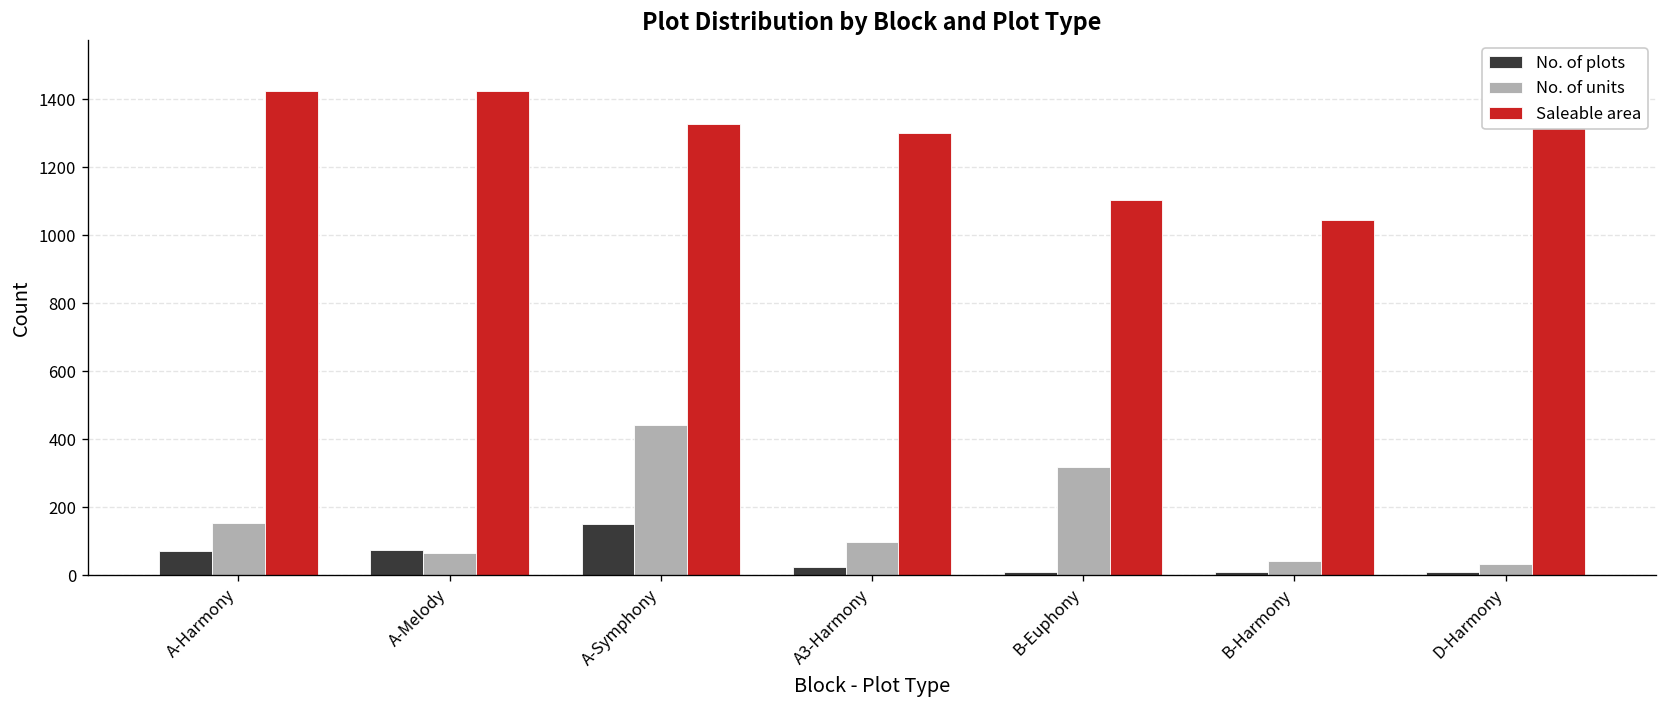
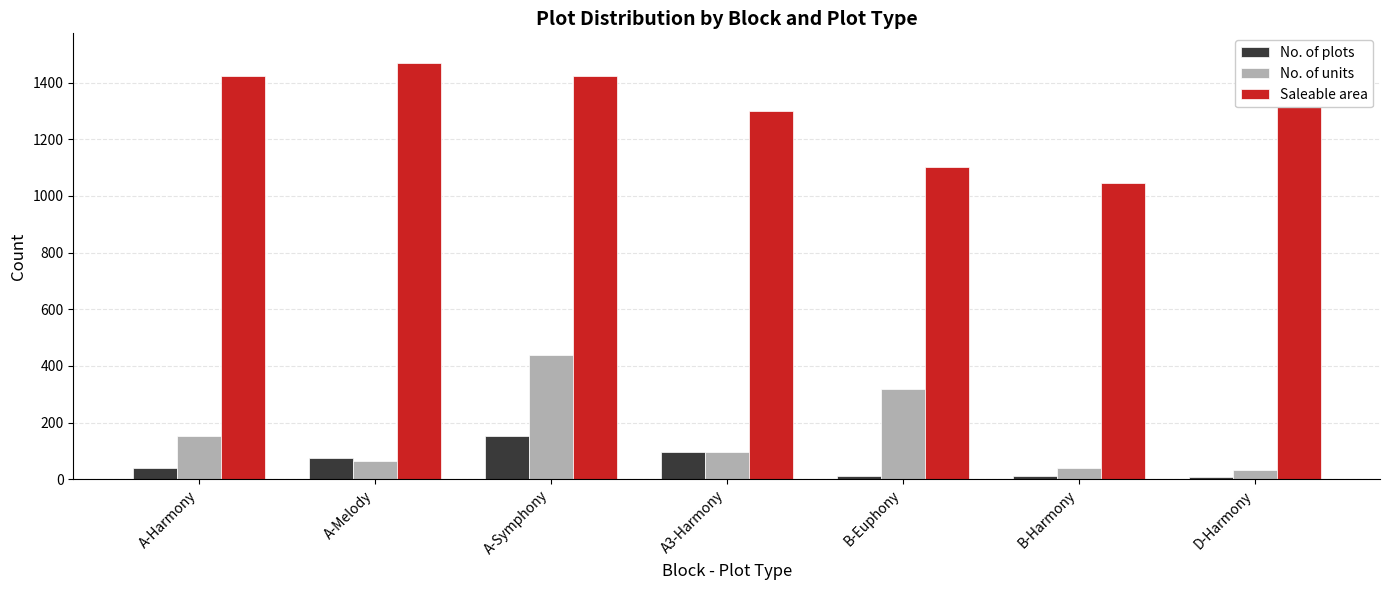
  {
    "No. of plots": {
-     "A-Harmony": 70,
+     "A-Harmony": 40,
      "A-Melody": 80,
      "A-Symphony": 150,
-     "A3-Harmony": 20,
+     "A3-Harmony": 100,
      "B-Euphony": 10,
      "B-Harmony": 10
    },
    "No. of units": {
      "A-Harmony": 150,
      "A-Melody": 60,
      "A-Symphony": 440,
      "A3-Harmony": 100,
      "B-Euphony": 320,
      "B-Harmony": 40,
      "D-Harmony": 30
    },
    "Saleable area": {
      "A-Harmony": 1420,
-     "A-Melody": 1420,
-     "A-Symphony": 1330,
+     "A-Melody": 1470,
+     "A-Symphony": 1420,
      "A3-Harmony": 1300,
      "B-Euphony": 1100,
      "B-Harmony": 1050
    }
  }
